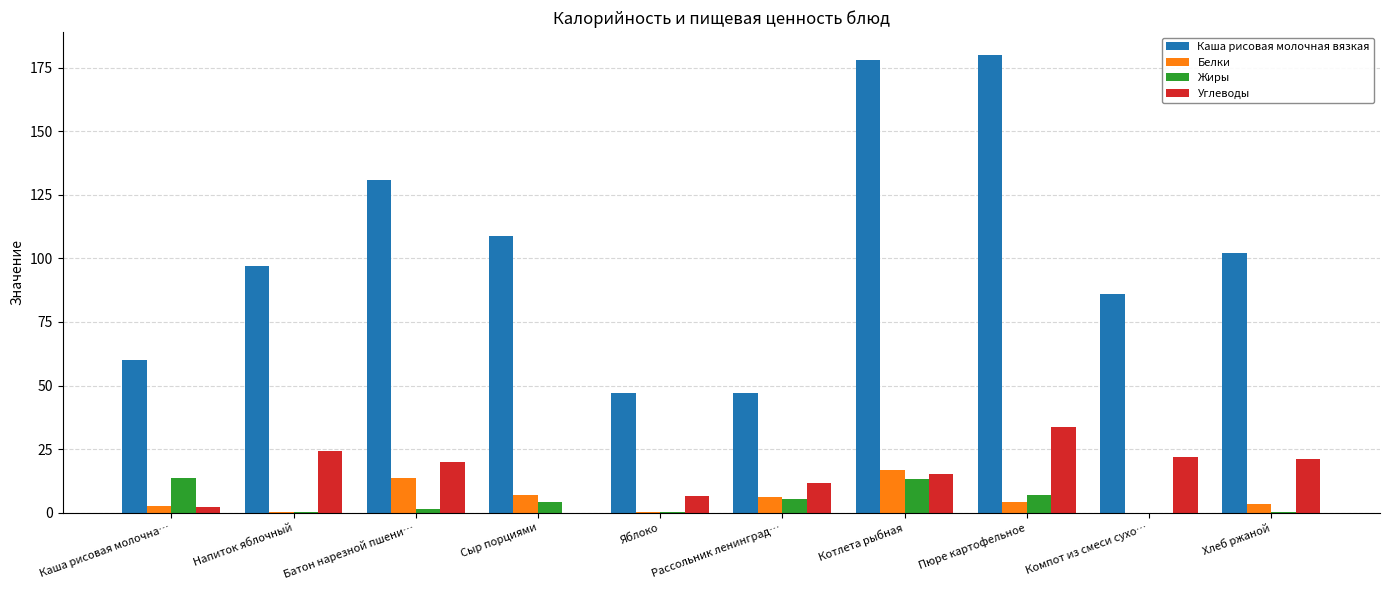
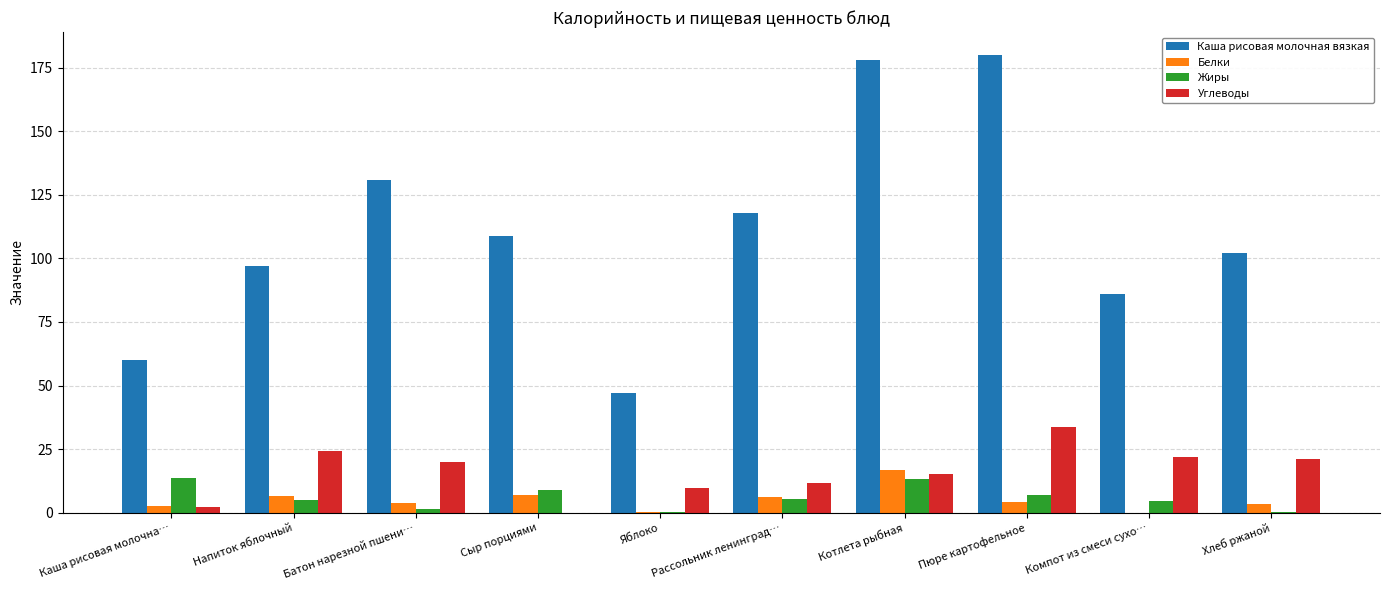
  {
    "Каша рисовая молочная вязкая": {
      "Каша рисовая молочна…": 60,
      "Напиток яблочный": 97,
      "Батон нарезной пшени…": 131,
      "Сыр порциями": 109,
      "Яблоко": 47,
-     "Рассольник ленинград…": 47,
+     "Рассольник ленинград…": 118,
      "Котлета рыбная": 178,
      "Пюре картофельное": 180,
      "Компот из смеси сухо…": 86,
      "Хлеб ржаной": 102
    },
    "Белки": {
      "Каша рисовая молочна…": 3,
-     "Напиток яблочный": 0,
-     "Батон нарезной пшени…": 14,
+     "Напиток яблочный": 7,
+     "Батон нарезной пшени…": 4,
      "Сыр порциями": 7,
      "Рассольник ленинград…": 6,
      "Котлета рыбная": 17,
      "Пюре картофельное": 4,
      "Компот из смеси сухо…": 0,
      "Хлеб ржаной": 3
    },
    "Жиры": {
      "Каша рисовая молочна…": 14,
-     "Напиток яблочный": 0,
+     "Напиток яблочный": 5,
      "Батон нарезной пшени…": 2,
-     "Сыр порциями": 4,
+     "Сыр порциями": 9,
      "Рассольник ленинград…": 6,
      "Котлета рыбная": 13,
      "Пюре картофельное": 7,
-     "Компот из смеси сухо…": 0
+     "Компот из смеси сухо…": 5
    },
    "Углеводы": {
      "Каша рисовая молочна…": 2,
      "Напиток яблочный": 24,
      "Батон нарезной пшени…": 20,
      "Сыр порциями": 0,
-     "Яблоко": 6,
+     "Яблоко": 10,
      "Рассольник ленинград…": 12,
      "Котлета рыбная": 15,
      "Пюре картофельное": 34,
      "Компот из смеси сухо…": 22,
      "Хлеб ржаной": 21
    }
  }
